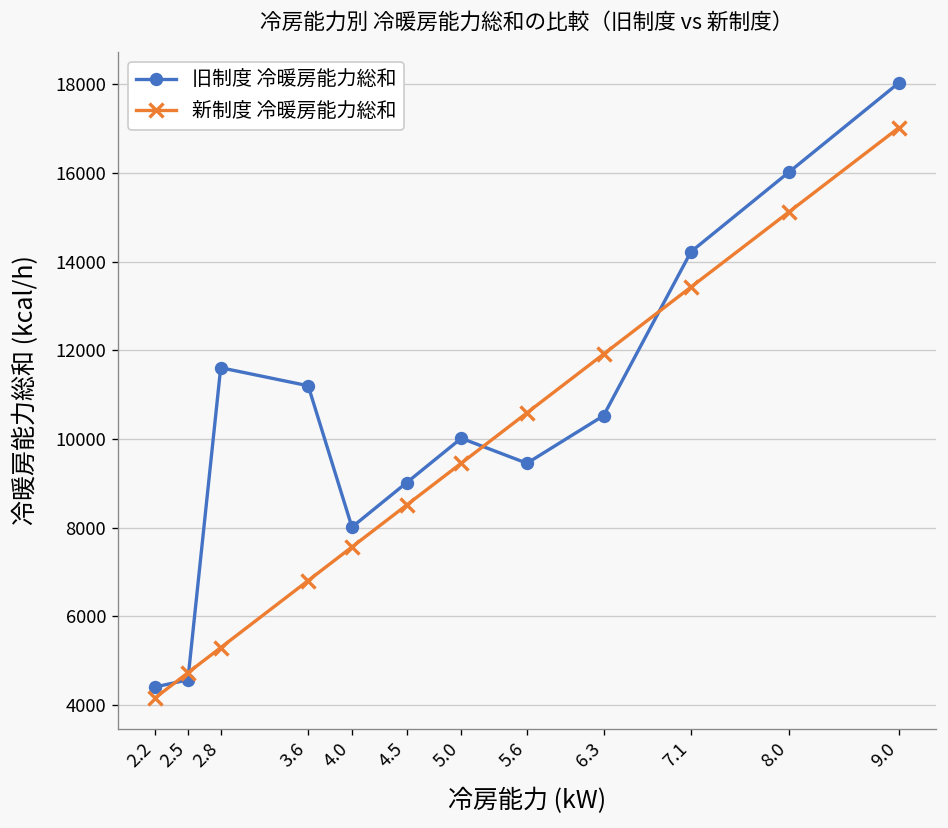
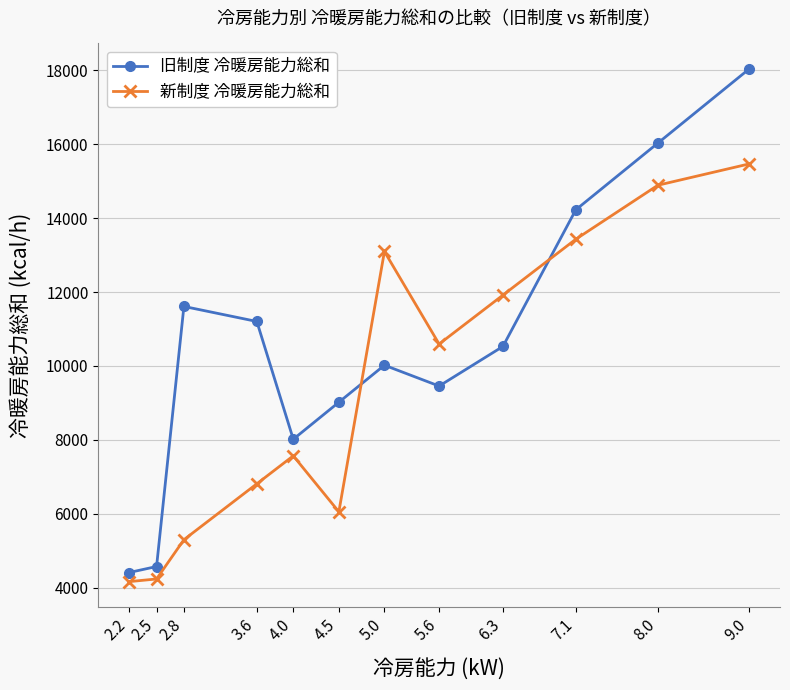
  {
    "旧制度 冷暖房能力総和": {
      "2.2": 4400,
      "2.5": 4600,
      "2.8": 11600,
      "3.6": 11200,
      "4.0": 8000,
      "4.5": 9000,
      "5.0": 10000,
      "5.6": 9500,
      "6.3": 10500,
      "7.1": 14200,
      "8.0": 16000,
      "9.0": 18000
    },
    "新制度 冷暖房能力総和": {
      "2.2": 4200,
-     "2.5": 4700,
+     "2.5": 4200,
      "2.8": 5300,
      "3.6": 6800,
      "4.0": 7600,
-     "4.5": 8500,
-     "5.0": 9500,
+     "4.5": 6100,
+     "5.0": 13100,
      "5.6": 10600,
      "6.3": 11900,
      "7.1": 13400,
-     "8.0": 15100,
-     "9.0": 17000
+     "8.0": 14900,
+     "9.0": 15500
    }
  }
